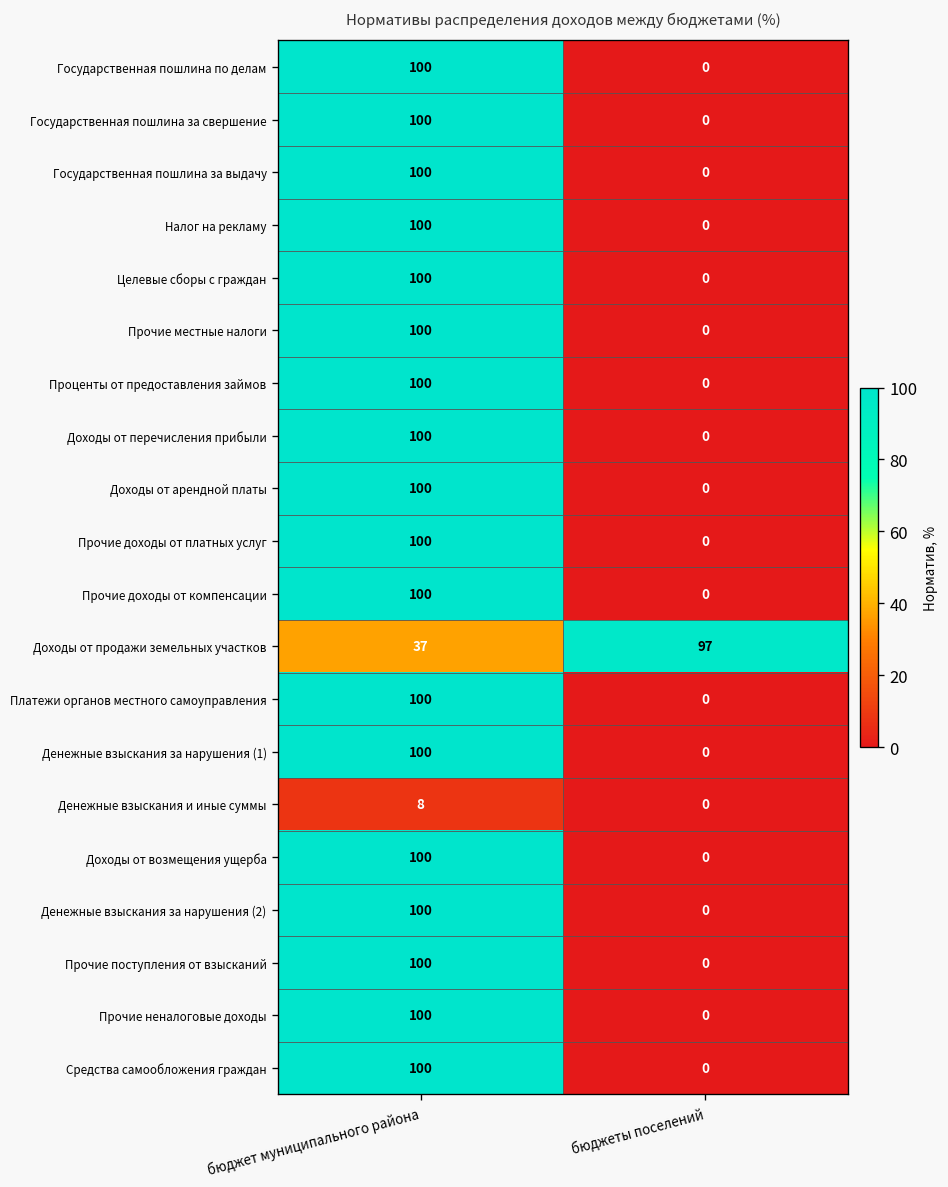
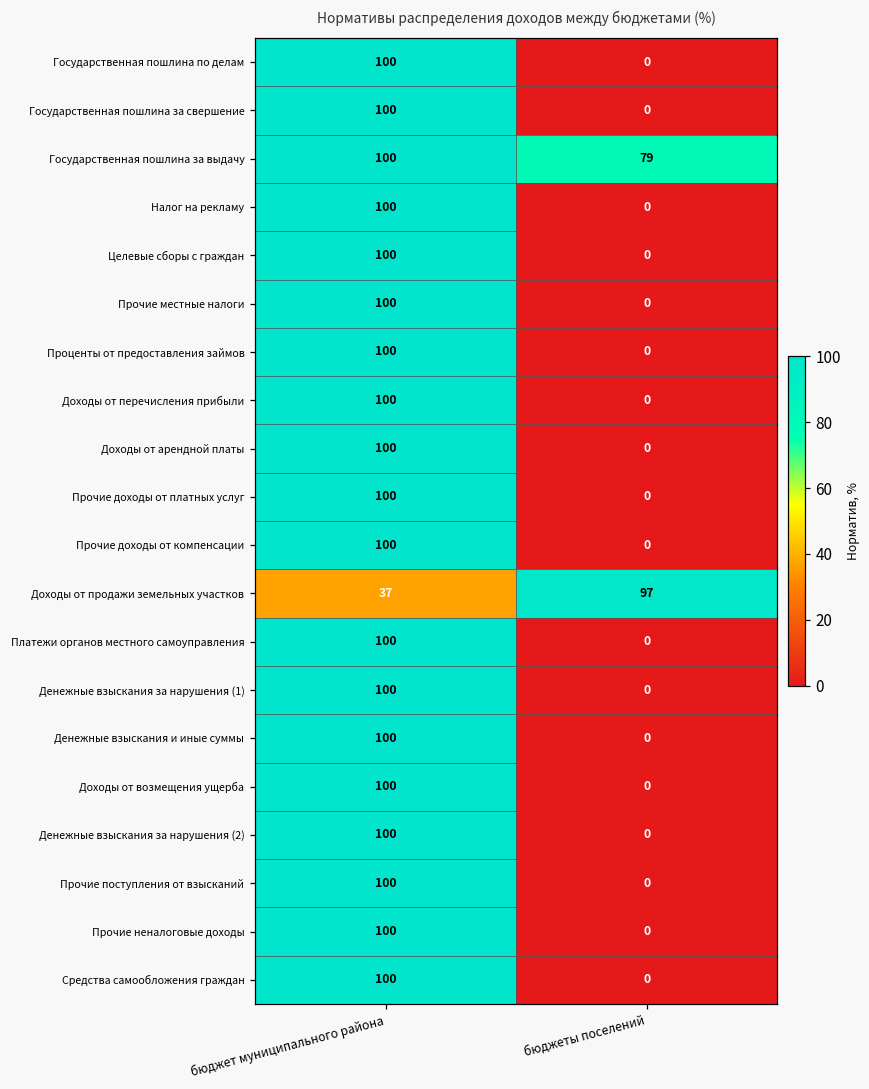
  {
    "Государственная пошлина по делам": {
      "бюджет муниципального района": 100,
      "бюджеты поселений": 0
    },
    "Государственная пошлина за свершение": {
      "бюджет муниципального района": 100,
      "бюджеты поселений": 0
    },
    "Государственная пошлина за выдачу": {
      "бюджет муниципального района": 100,
-     "бюджеты поселений": 0
+     "бюджеты поселений": 79
    },
    "Налог на рекламу": {
      "бюджет муниципального района": 100,
      "бюджеты поселений": 0
    },
    "Целевые сборы с граждан": {
      "бюджет муниципального района": 100,
      "бюджеты поселений": 0
    },
    "Прочие местные налоги": {
      "бюджет муниципального района": 100,
      "бюджеты поселений": 0
    },
    "Проценты от предоставления займов": {
      "бюджет муниципального района": 100,
      "бюджеты поселений": 0
    },
    "Доходы от перечисления прибыли": {
      "бюджет муниципального района": 100,
      "бюджеты поселений": 0
    },
    "Доходы от арендной платы": {
      "бюджет муниципального района": 100,
      "бюджеты поселений": 0
    },
    "Прочие доходы от платных услуг": {
      "бюджет муниципального района": 100,
      "бюджеты поселений": 0
    },
    "Прочие доходы от компенсации": {
      "бюджет муниципального района": 100,
      "бюджеты поселений": 0
    },
    "Доходы от продажи земельных участков": {
      "бюджет муниципального района": 37,
      "бюджеты поселений": 97
    },
    "Платежи органов местного самоуправления": {
      "бюджет муниципального района": 100,
      "бюджеты поселений": 0
    },
    "Денежные взыскания за нарушения (1)": {
      "бюджет муниципального района": 100,
      "бюджеты поселений": 0
    },
    "Денежные взыскания и иные суммы": {
-     "бюджет муниципального района": 8,
+     "бюджет муниципального района": 100,
      "бюджеты поселений": 0
    },
    "Доходы от возмещения ущерба": {
      "бюджет муниципального района": 100,
      "бюджеты поселений": 0
    },
    "Денежные взыскания за нарушения (2)": {
      "бюджет муниципального района": 100,
      "бюджеты поселений": 0
    },
    "Прочие поступления от взысканий": {
      "бюджет муниципального района": 100,
      "бюджеты поселений": 0
    },
    "Прочие неналоговые доходы": {
      "бюджет муниципального района": 100,
      "бюджеты поселений": 0
    },
    "Средства самообложения граждан": {
      "бюджет муниципального района": 100,
      "бюджеты поселений": 0
    }
  }
